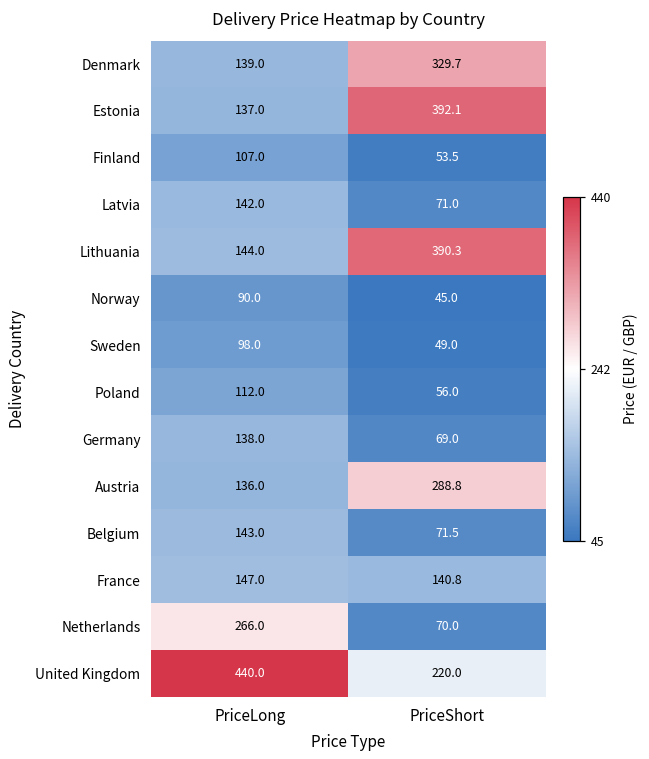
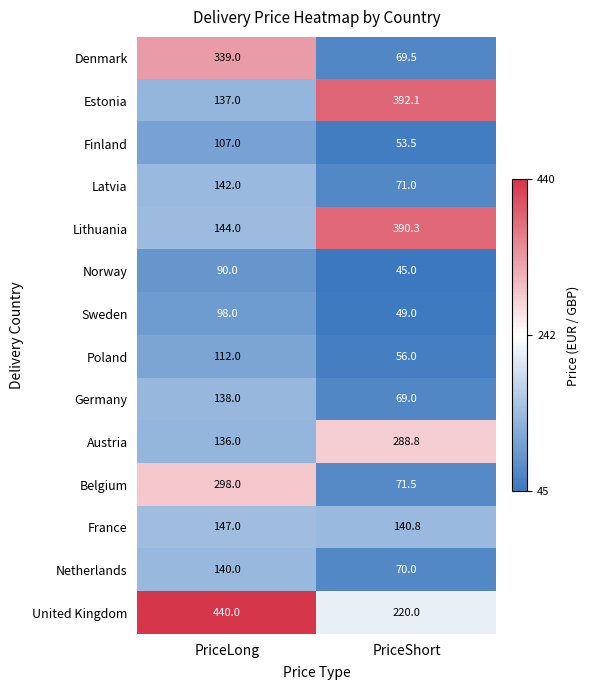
  {
    "Denmark": {
-     "PriceLong": 139.0,
-     "PriceShort": 329.7
+     "PriceLong": 339.0,
+     "PriceShort": 69.5
    },
    "Estonia": {
      "PriceLong": 137.0,
      "PriceShort": 392.1
    },
    "Finland": {
      "PriceLong": 107.0,
      "PriceShort": 53.5
    },
    "Latvia": {
      "PriceLong": 142.0,
      "PriceShort": 71.0
    },
    "Lithuania": {
      "PriceLong": 144.0,
      "PriceShort": 390.3
    },
    "Norway": {
      "PriceLong": 90.0,
      "PriceShort": 45.0
    },
    "Sweden": {
      "PriceLong": 98.0,
      "PriceShort": 49.0
    },
    "Poland": {
      "PriceLong": 112.0,
      "PriceShort": 56.0
    },
    "Germany": {
      "PriceLong": 138.0,
      "PriceShort": 69.0
    },
    "Austria": {
      "PriceLong": 136.0,
      "PriceShort": 288.8
    },
    "Belgium": {
-     "PriceLong": 143.0,
+     "PriceLong": 298.0,
      "PriceShort": 71.5
    },
    "France": {
      "PriceLong": 147.0,
      "PriceShort": 140.8
    },
    "Netherlands": {
-     "PriceLong": 266.0,
+     "PriceLong": 140.0,
      "PriceShort": 70.0
    },
    "United Kingdom": {
      "PriceLong": 440.0,
      "PriceShort": 220.0
    }
  }
